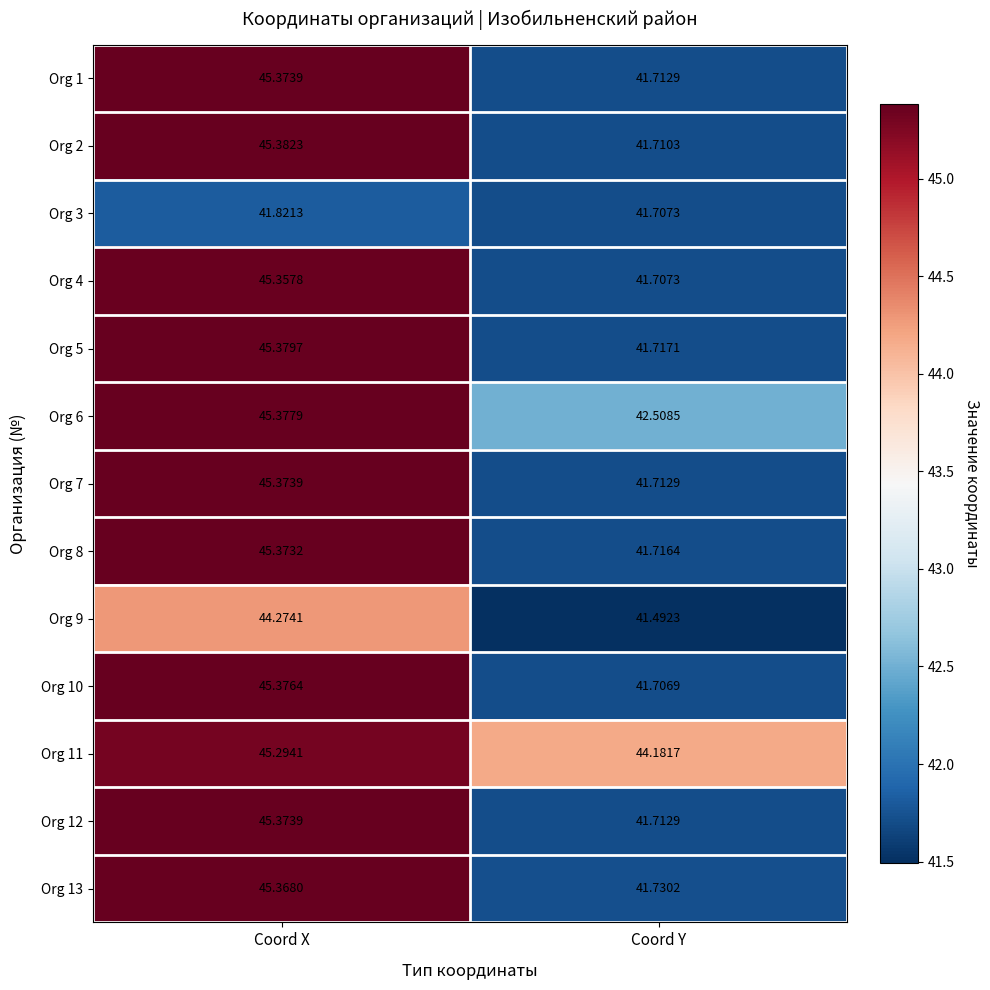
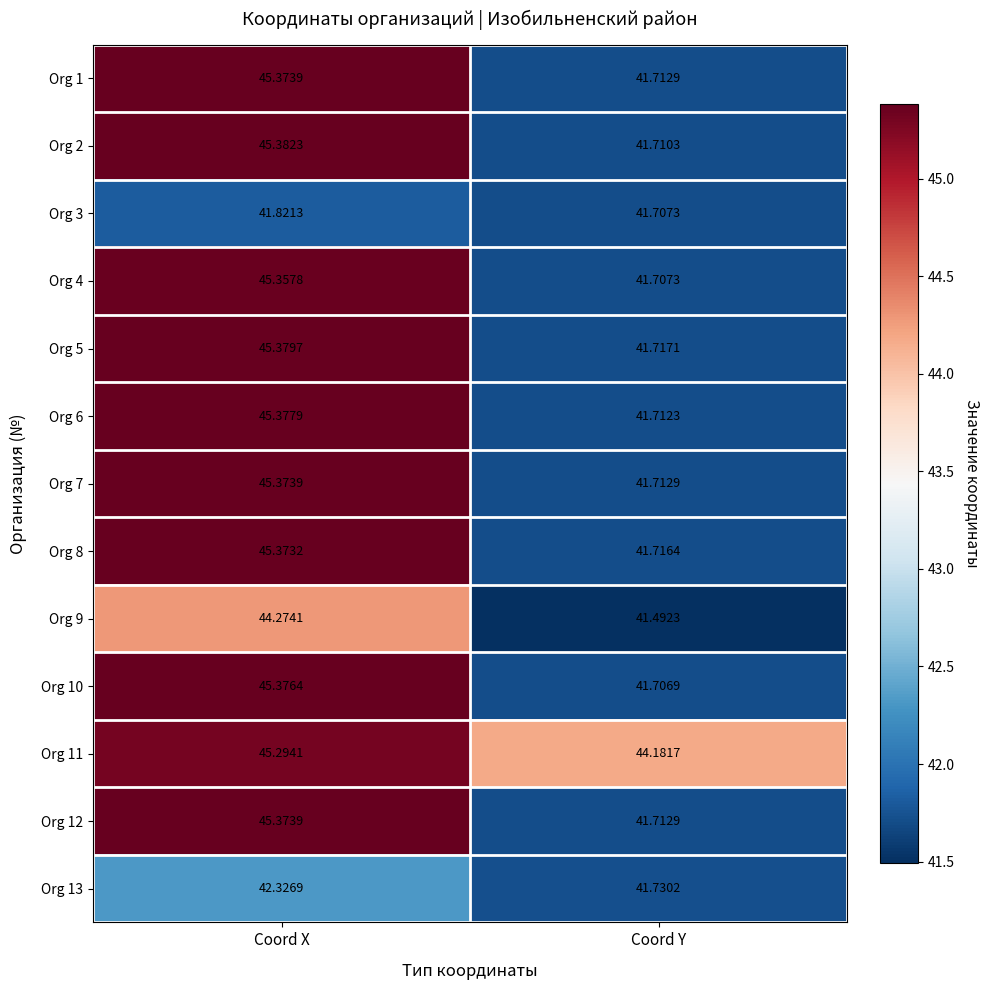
  {
    "Org 1": {
      "Coord X": 45.3739,
      "Coord Y": 41.7129
    },
    "Org 2": {
      "Coord X": 45.3823,
      "Coord Y": 41.7103
    },
    "Org 3": {
      "Coord X": 41.8213,
      "Coord Y": 41.7073
    },
    "Org 4": {
      "Coord X": 45.3578,
      "Coord Y": 41.7073
    },
    "Org 5": {
      "Coord X": 45.3797,
      "Coord Y": 41.7171
    },
    "Org 6": {
      "Coord X": 45.3779,
-     "Coord Y": 42.5085
+     "Coord Y": 41.7123
    },
    "Org 7": {
      "Coord X": 45.3739,
      "Coord Y": 41.7129
    },
    "Org 8": {
      "Coord X": 45.3732,
      "Coord Y": 41.7164
    },
    "Org 9": {
      "Coord X": 44.2741,
      "Coord Y": 41.4923
    },
    "Org 10": {
      "Coord X": 45.3764,
      "Coord Y": 41.7069
    },
    "Org 11": {
      "Coord X": 45.2941,
      "Coord Y": 44.1817
    },
    "Org 12": {
      "Coord X": 45.3739,
      "Coord Y": 41.7129
    },
    "Org 13": {
-     "Coord X": 45.3680,
+     "Coord X": 42.3269,
      "Coord Y": 41.7302
    }
  }
